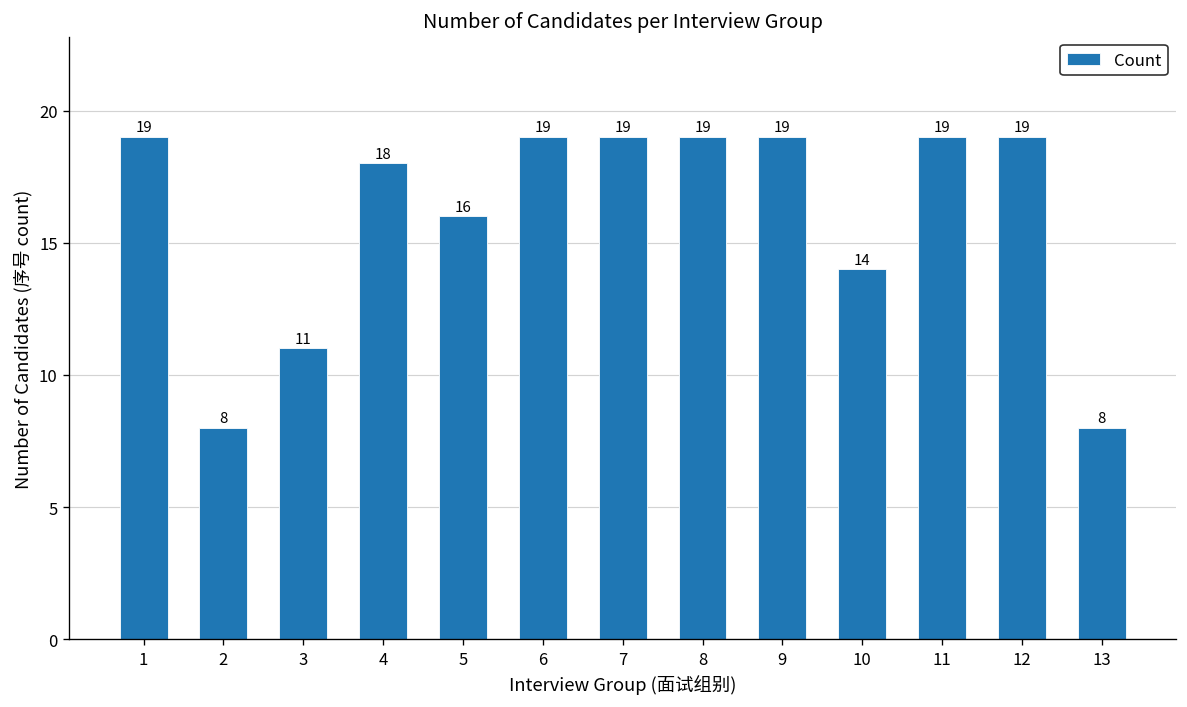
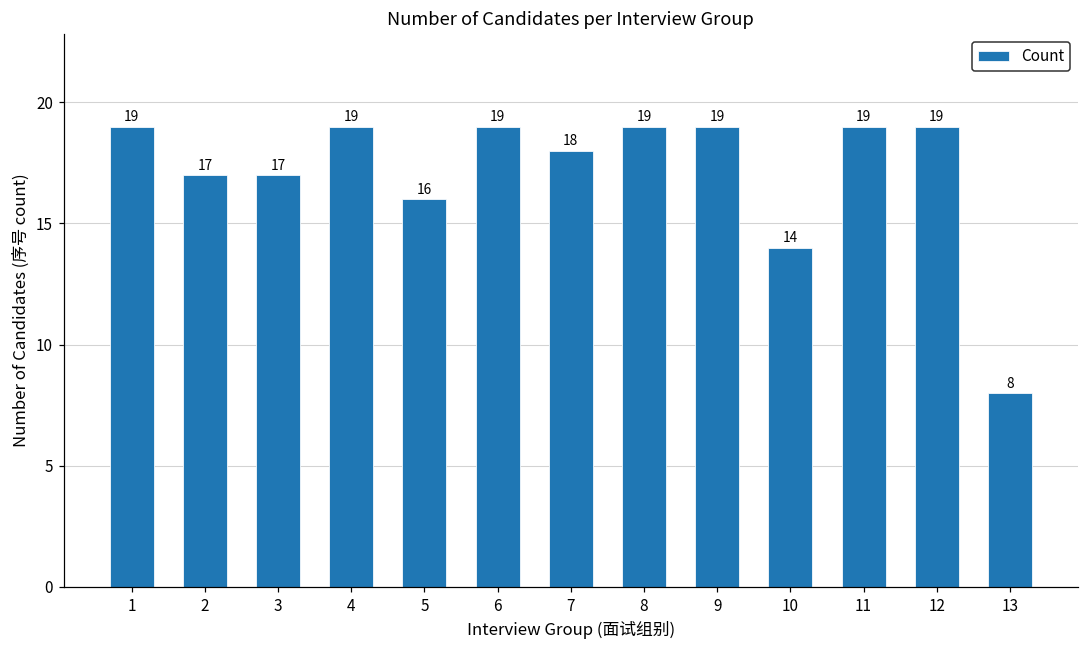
  {
    "1": 19,
-   "2": 8,
-   "3": 11,
-   "4": 18,
+   "2": 17,
+   "3": 17,
+   "4": 19,
    "5": 16,
    "6": 19,
-   "7": 19,
+   "7": 18,
    "8": 19,
    "9": 19,
    "10": 14,
    "11": 19,
    "12": 19,
    "13": 8
  }
